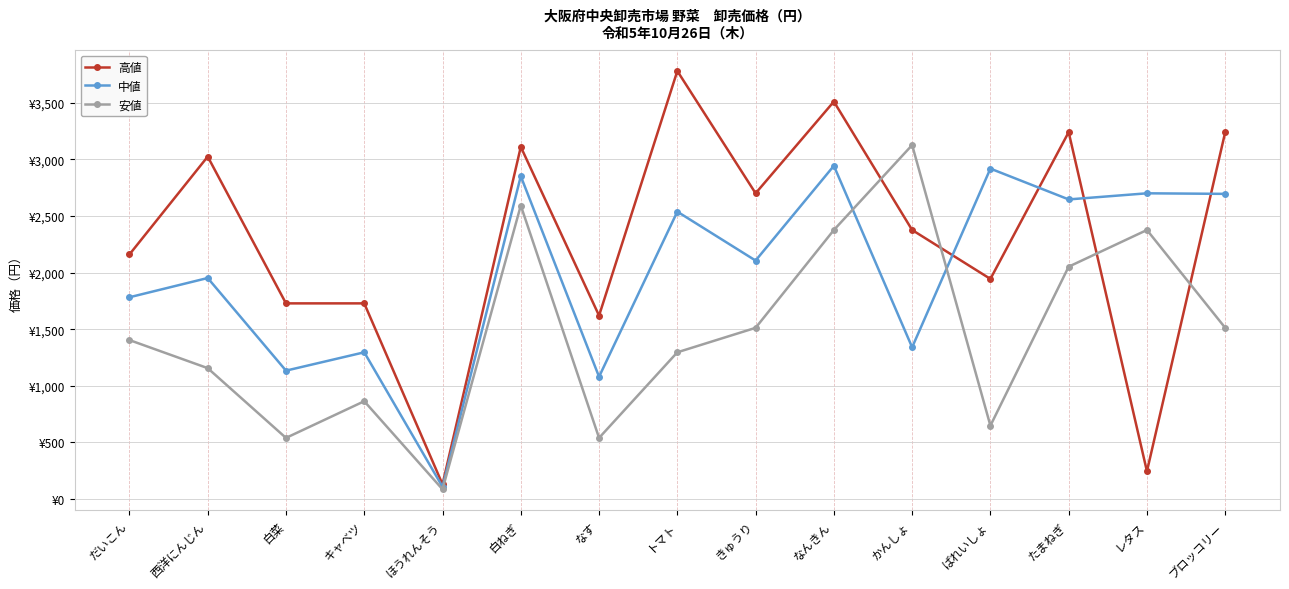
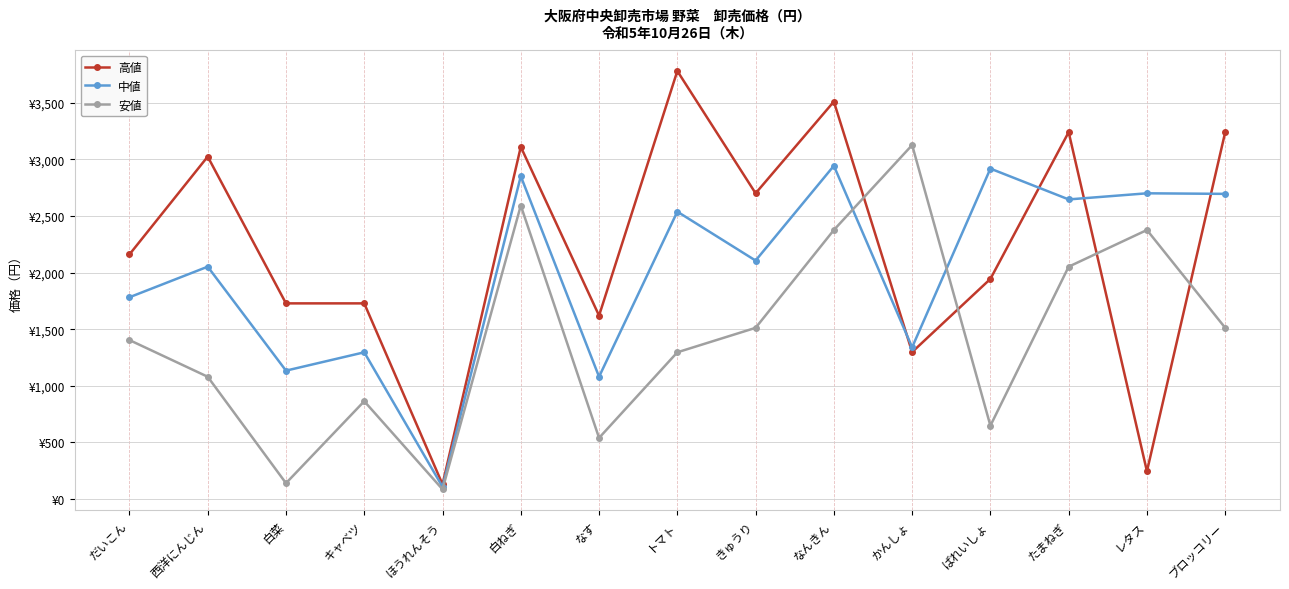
  {
    "高値": {
      "だいこん": "¥2,160",
      "西洋にんじん": "¥3,020",
      "白菜": "¥1,730",
      "キャベツ": "¥1,730",
      "白ねぎ": "¥3,110",
      "なす": "¥1,620",
      "トマト": "¥3,780",
      "きゅうり": "¥2,700",
      "なんきん": "¥3,510",
-     "かんしょ": "¥2,380",
+     "かんしょ": "¥1,300",
      "ばれいしょ": "¥1,940",
      "たまねぎ": "¥3,240",
      "レタス": "¥250",
      "ブロッコリー": "¥3,240"
    },
    "中値": {
      "だいこん": "¥1,780",
-     "西洋にんじん": "¥1,950",
+     "西洋にんじん": "¥2,050",
      "白菜": "¥1,130",
      "キャベツ": "¥1,300",
      "白ねぎ": "¥2,850",
      "なす": "¥1,080",
      "トマト": "¥2,540",
      "きゅうり": "¥2,110",
      "なんきん": "¥2,940",
      "かんしょ": "¥1,340",
      "ばれいしょ": "¥2,920",
      "たまねぎ": "¥2,650",
      "レタス": "¥2,700",
      "ブロッコリー": "¥2,700"
    },
    "安値": {
      "だいこん": "¥1,400",
-     "西洋にんじん": "¥1,160",
-     "白菜": "¥540",
+     "西洋にんじん": "¥1,080",
+     "白菜": "¥140",
      "キャベツ": "¥860",
      "白ねぎ": "¥2,590",
      "なす": "¥540",
      "トマト": "¥1,300",
      "きゅうり": "¥1,510",
      "なんきん": "¥2,380",
      "かんしょ": "¥3,130",
      "ばれいしょ": "¥650",
      "たまねぎ": "¥2,050",
      "レタス": "¥2,380",
      "ブロッコリー": "¥1,510"
    }
  }
